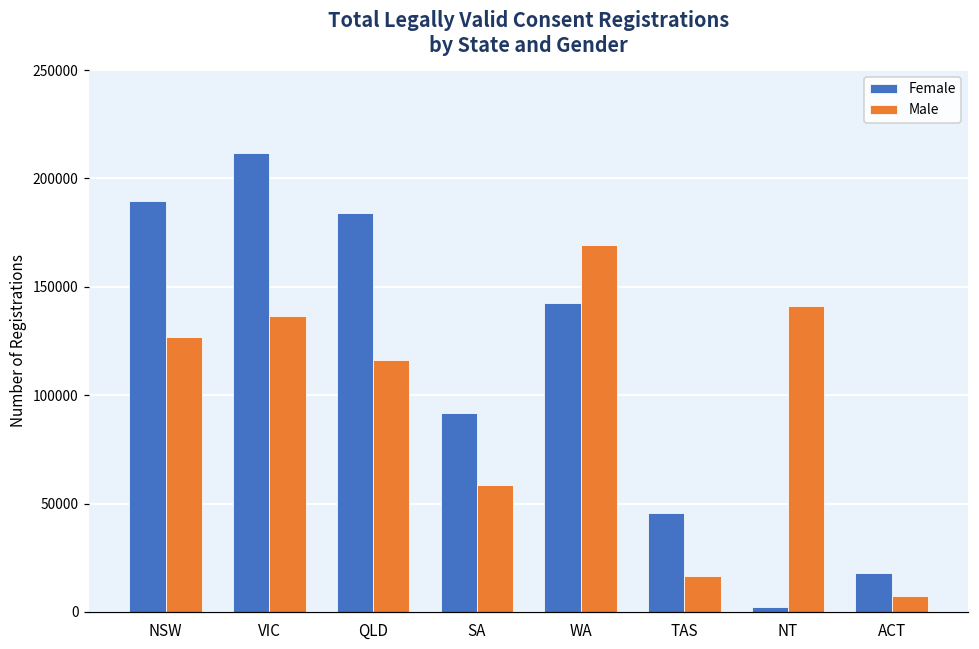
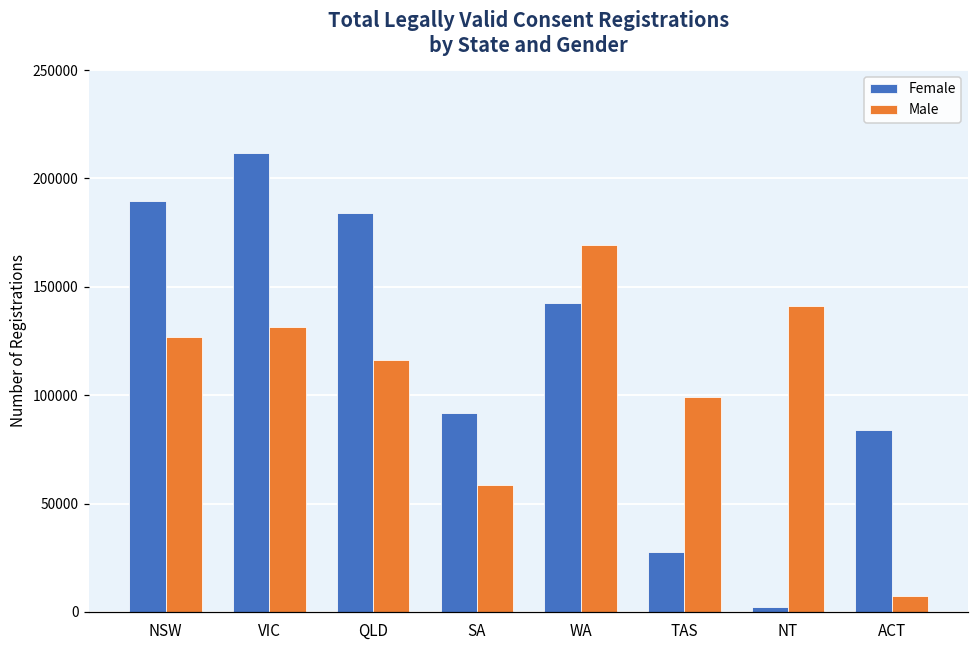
  {
    "Female": {
      "NSW": 190000,
      "VIC": 212000,
      "QLD": 184000,
      "SA": 92000,
      "WA": 143000,
-     "TAS": 46000,
+     "TAS": 27000,
      "NT": 2000,
-     "ACT": 18000
+     "ACT": 84000
    },
    "Male": {
      "NSW": 127000,
-     "VIC": 136000,
+     "VIC": 132000,
      "QLD": 116000,
      "SA": 59000,
      "WA": 169000,
-     "TAS": 17000,
+     "TAS": 99000,
      "NT": 141000,
      "ACT": 7000
    }
  }
